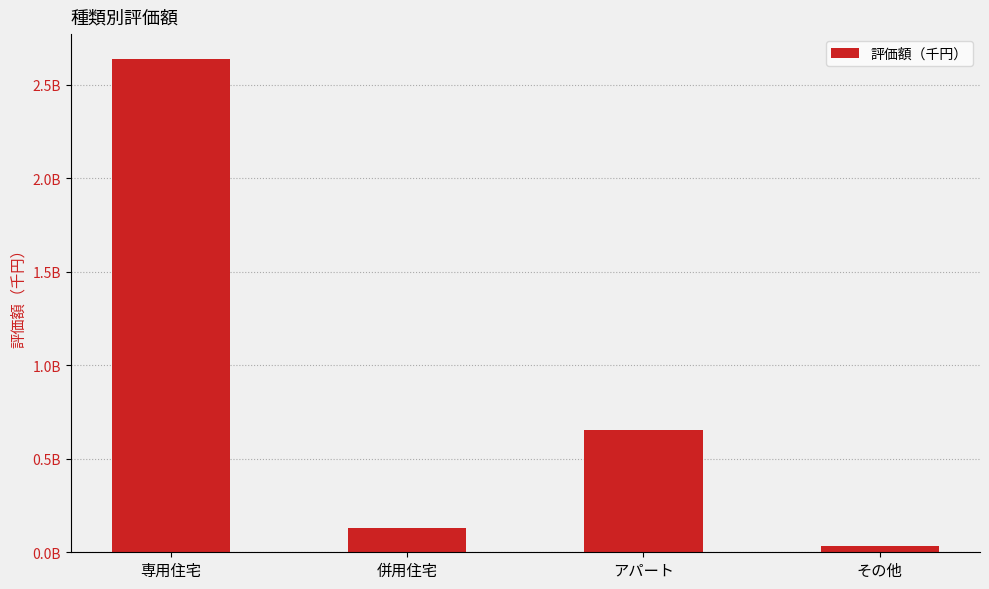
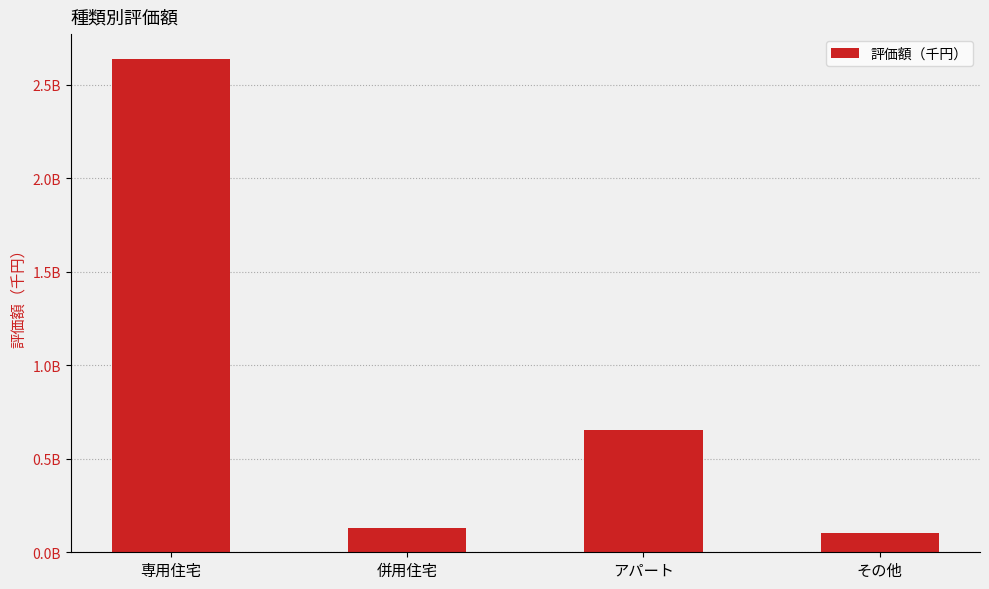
  {
    "専用住宅": 2640000000,
    "併用住宅": 130000000,
    "アパート": 650000000,
-   "その他": 30000000
+   "その他": 100000000
  }
